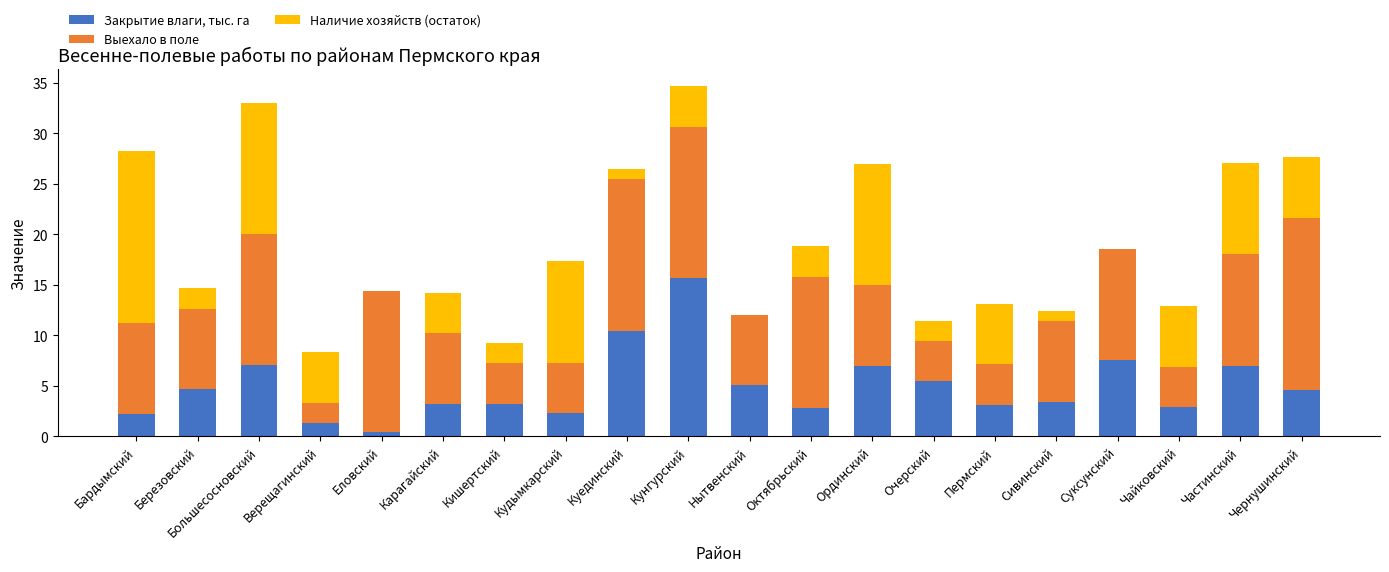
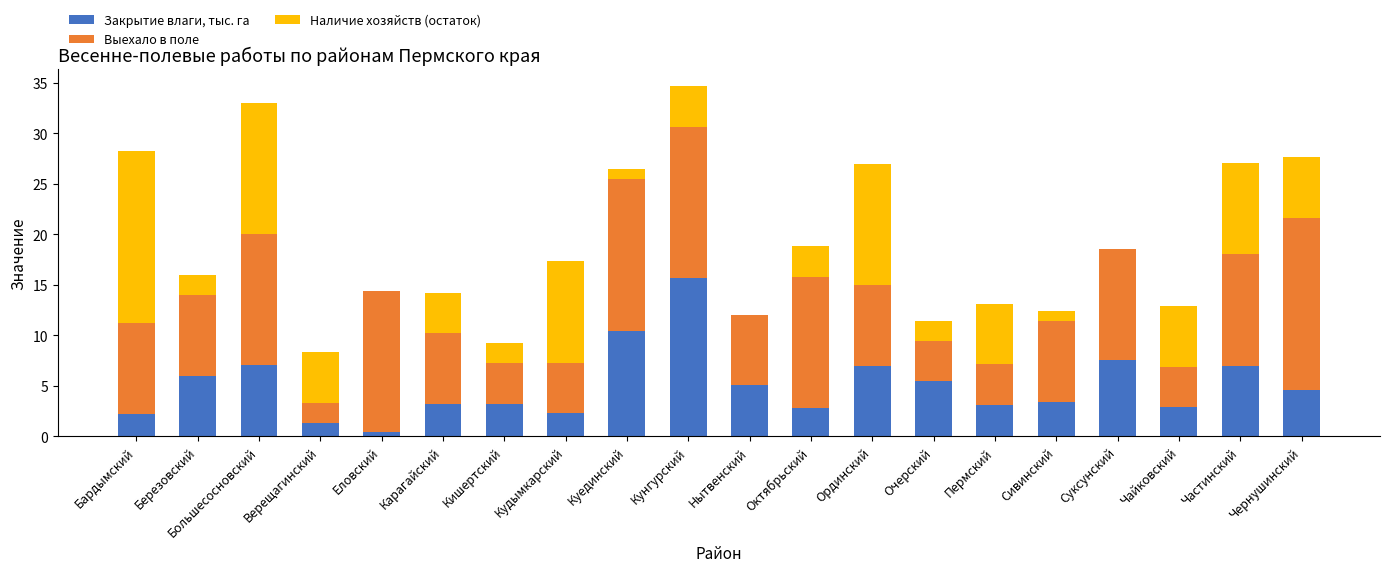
  {
    "Закрытие влаги, тыс. га": {
      "Бардымский": 2.2,
-     "Березовский": 4.6,
+     "Березовский": 5.9,
      "Большесосновский": 7.0,
      "Верещагинский": 1.3,
      "Еловский": 0.4,
      "Карагайский": 3.2,
      "Кишертский": 3.2,
      "Кудымкарский": 2.3,
      "Куединский": 10.4,
      "Кунгурский": 15.6,
      "Нытвенский": 5.0,
      "Октябрьский": 2.8,
      "Ординский": 7.0,
      "Очерский": 5.4,
      "Пермский": 3.1,
      "Сивинский": 3.4,
      "Суксунский": 7.5,
      "Чайковский": 2.9,
      "Частинский": 7.0,
      "Чернушинский": 4.6
    },
    "Выехало в поле": {
      "Бардымский": 9.0,
      "Березовский": 8.0,
      "Большесосновский": 13.0,
      "Верещагинский": 2.0,
      "Еловский": 14.0,
      "Карагайский": 7.0,
      "Кишертский": 4.0,
      "Кудымкарский": 5.0,
      "Куединский": 15.0,
      "Кунгурский": 15.0,
      "Нытвенский": 7.0,
      "Октябрьский": 13.0,
      "Ординский": 20.0,
      "Очерский": 4.0,
      "Пермский": 4.0,
      "Сивинский": 8.0,
      "Суксунский": 11.0,
      "Чайковский": 4.0,
      "Частинский": 11.0,
      "Чернушинский": 17.0
    },
    "Наличие хозяйств (остаток)": {
      "Бардымский": 17.0,
      "Березовский": 2.0,
      "Большесосновский": 13.0,
      "Верещагинский": 5.0,
      "Еловский": 0.0,
      "Карагайский": 4.0,
      "Кишертский": 2.0,
      "Кудымкарский": 10.0,
      "Куединский": 1.0,
      "Кунгурский": 4.0,
      "Нытвенский": 0.0,
      "Октябрьский": 3.0,
      "Очерский": 2.0,
      "Пермский": 6.0,
      "Сивинский": 1.0,
      "Суксунский": 0.0,
      "Чайковский": 6.0,
      "Частинский": 9.0,
      "Чернушинский": 6.0
    }
  }
